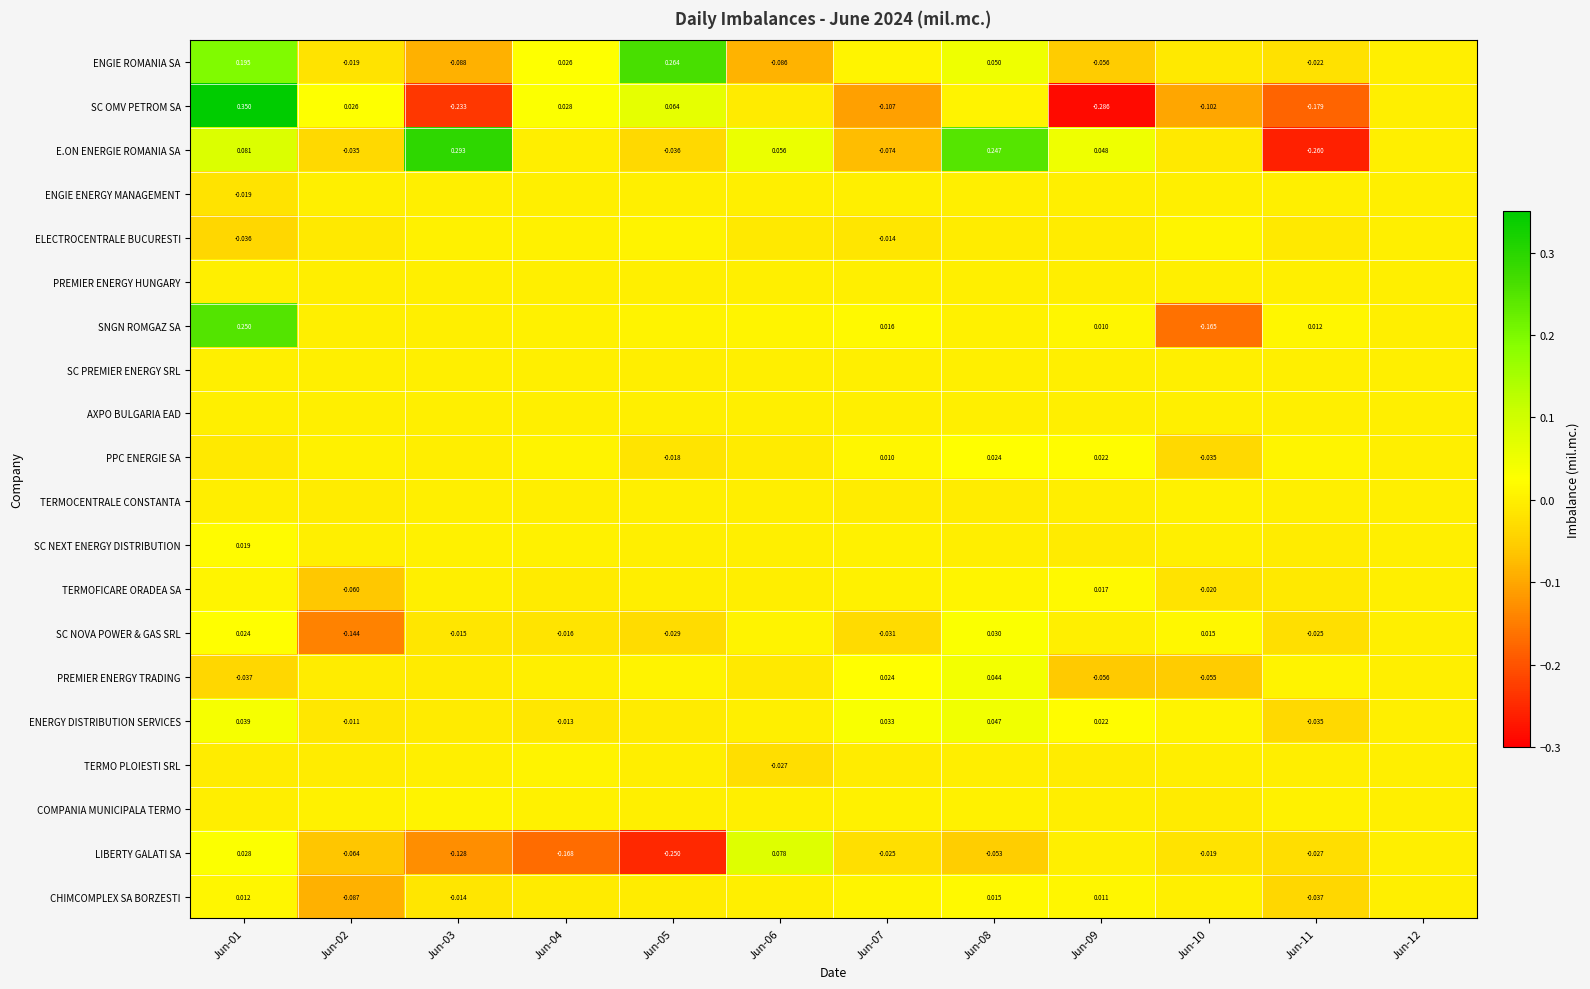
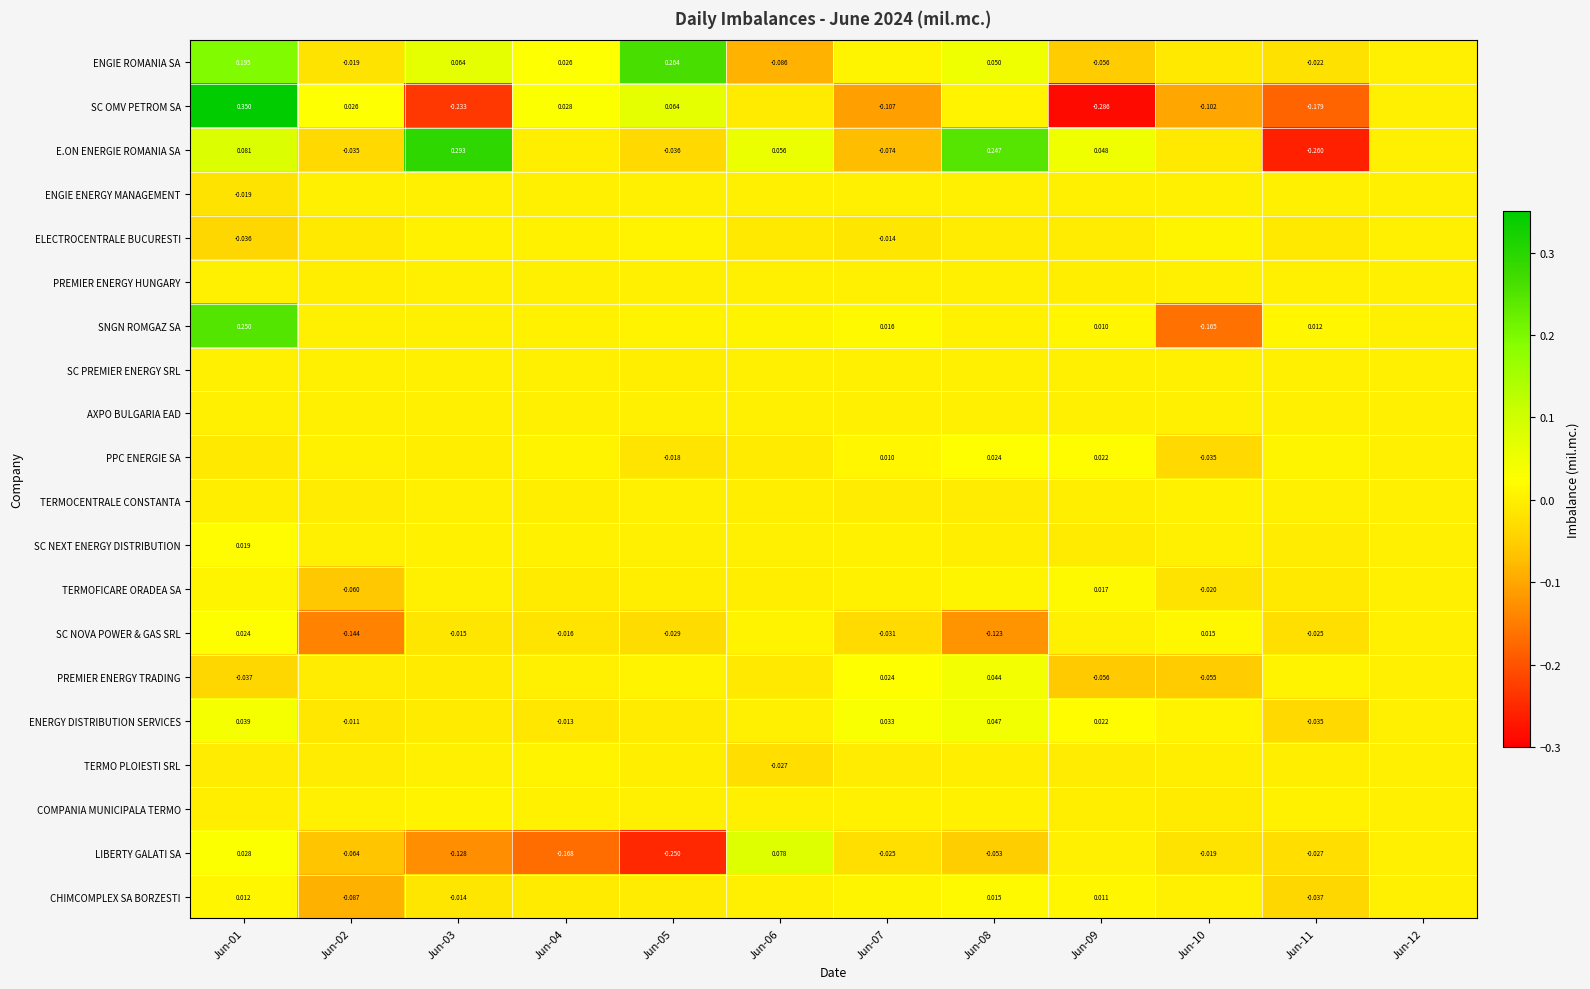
  {
    "ENGIE ROMANIA SA": {
      "Jun-01": 0.195,
      "Jun-02": -0.019,
-     "Jun-03": -0.088,
+     "Jun-03": 0.064,
      "Jun-04": 0.026,
      "Jun-05": 0.264,
      "Jun-06": -0.086,
      "Jun-08": 0.050,
      "Jun-09": -0.056,
      "Jun-11": -0.022
    },
    "SC OMV PETROM SA": {
      "Jun-01": 0.350,
      "Jun-02": 0.026,
      "Jun-03": -0.233,
      "Jun-04": 0.028,
      "Jun-05": 0.064,
      "Jun-07": -0.107,
      "Jun-09": -0.286,
      "Jun-10": -0.102,
      "Jun-11": -0.179
    },
    "E.ON ENERGIE ROMANIA SA": {
      "Jun-01": 0.081,
      "Jun-02": -0.035,
      "Jun-03": 0.293,
      "Jun-05": -0.036,
      "Jun-06": 0.056,
      "Jun-07": -0.074,
      "Jun-08": 0.247,
      "Jun-09": 0.048,
      "Jun-11": -0.260
    },
    "ENGIE ENERGY MANAGEMENT": {
      "Jun-01": -0.019
    },
    "ELECTROCENTRALE BUCURESTI": {
      "Jun-01": -0.036,
      "Jun-07": -0.014
    },
    "SNGN ROMGAZ SA": {
      "Jun-01": 0.250,
      "Jun-07": 0.016,
      "Jun-09": 0.010,
      "Jun-10": -0.165,
      "Jun-11": 0.012
    },
    "PPC ENERGIE SA": {
      "Jun-05": -0.018,
      "Jun-07": 0.010,
      "Jun-08": 0.024,
      "Jun-09": 0.022,
      "Jun-10": -0.035
    },
    "SC NEXT ENERGY DISTRIBUTION": {
      "Jun-01": 0.019
    },
    "TERMOFICARE ORADEA SA": {
      "Jun-02": -0.060,
      "Jun-09": 0.017,
      "Jun-10": -0.020
    },
    "SC NOVA POWER & GAS SRL": {
      "Jun-01": 0.024,
      "Jun-02": -0.144,
      "Jun-03": -0.015,
      "Jun-04": -0.016,
      "Jun-05": -0.029,
      "Jun-07": -0.031,
-     "Jun-08": 0.030,
+     "Jun-08": -0.123,
      "Jun-10": 0.015,
      "Jun-11": -0.025
    },
    "PREMIER ENERGY TRADING": {
      "Jun-01": -0.037,
      "Jun-07": 0.024,
      "Jun-08": 0.044,
      "Jun-09": -0.056,
      "Jun-10": -0.055
    },
    "ENERGY DISTRIBUTION SERVICES": {
      "Jun-01": 0.039,
      "Jun-02": -0.011,
      "Jun-04": -0.013,
      "Jun-07": 0.033,
      "Jun-08": 0.047,
      "Jun-09": 0.022,
      "Jun-11": -0.035
    },
    "TERMO PLOIESTI SRL": {
      "Jun-06": -0.027
    },
    "LIBERTY GALATI SA": {
      "Jun-01": 0.028,
      "Jun-02": -0.064,
      "Jun-03": -0.128,
      "Jun-04": -0.168,
      "Jun-05": -0.250,
      "Jun-06": 0.078,
      "Jun-07": -0.025,
      "Jun-08": -0.053,
      "Jun-10": -0.019,
      "Jun-11": -0.027
    },
    "CHIMCOMPLEX SA BORZESTI": {
      "Jun-01": 0.012,
      "Jun-02": -0.087,
      "Jun-03": -0.014,
      "Jun-08": 0.015,
      "Jun-09": 0.011,
      "Jun-11": -0.037
    }
  }
